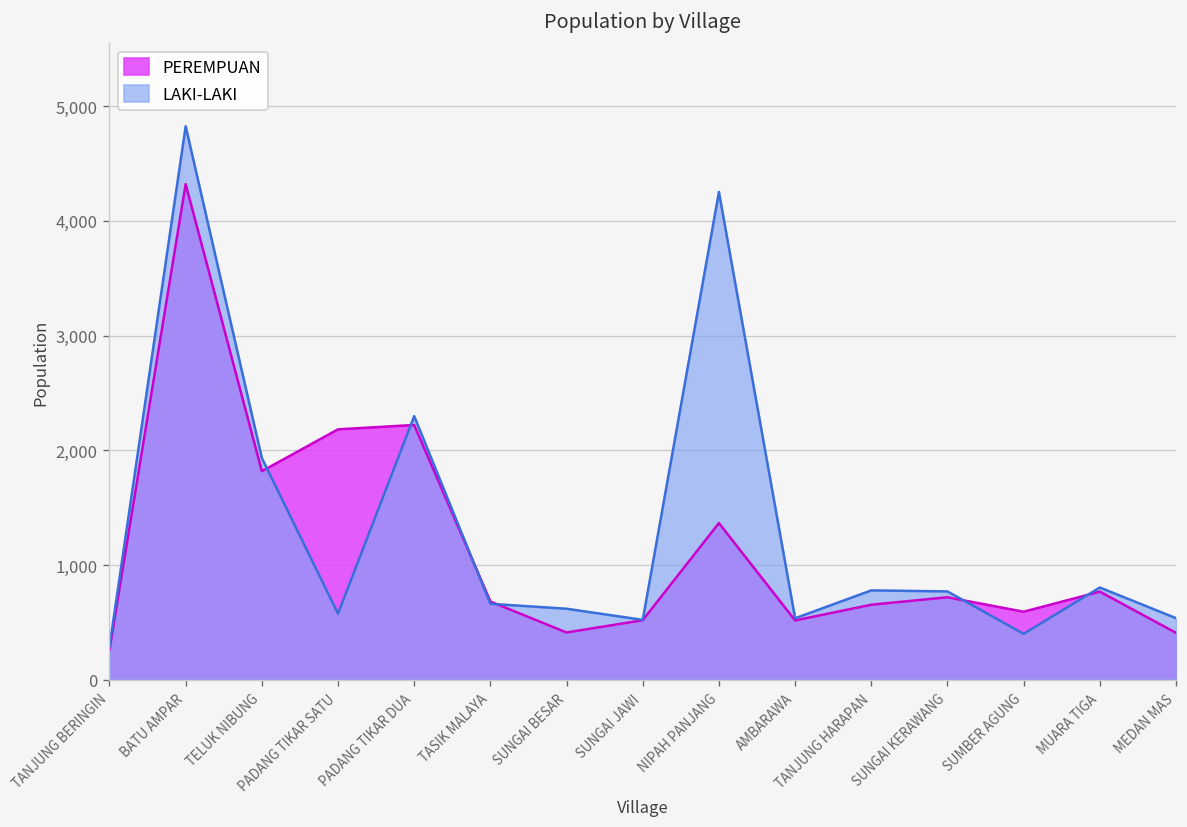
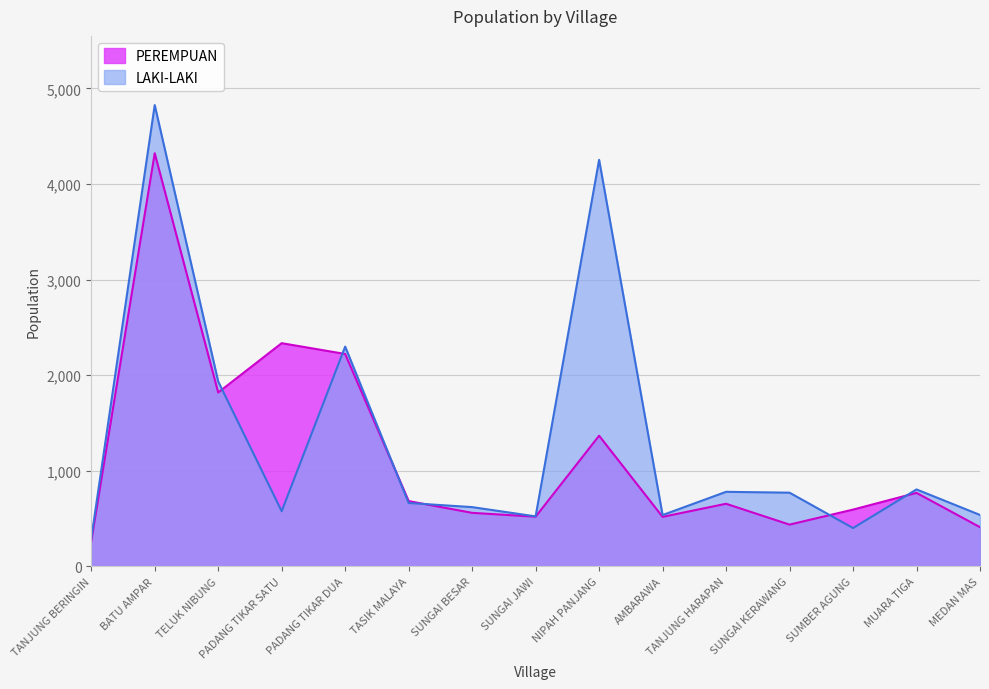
  {
    "PEREMPUAN": {
      "TANJUNG BERINGIN": "300",
      "BATU AMPAR": "4,300",
      "TELUK NIBUNG": "1,800",
-     "PADANG TIKAR SATU": "2,200",
+     "PADANG TIKAR SATU": "2,300",
      "PADANG TIKAR DUA": "2,200",
-     "SUNGAI BESAR": "400",
+     "SUNGAI BESAR": "600",
      "NIPAH PANJANG": "1,400",
      "TANJUNG HARAPAN": "700",
-     "SUNGAI KERAWANG": "700",
+     "SUNGAI KERAWANG": "400",
      "SUMBER AGUNG": "600",
      "MUARA TIGA": "800",
      "MEDAN MAS": "400"
    },
    "LAKI-LAKI": {
      "TANJUNG BERINGIN": "300",
      "BATU AMPAR": "4,800",
      "TELUK NIBUNG": "1,900",
      "PADANG TIKAR SATU": "600",
      "PADANG TIKAR DUA": "2,300",
      "SUNGAI BESAR": "600",
      "NIPAH PANJANG": "4,300",
      "TANJUNG HARAPAN": "800",
      "SUNGAI KERAWANG": "800",
      "SUMBER AGUNG": "400",
      "MUARA TIGA": "800",
      "MEDAN MAS": "500"
    }
  }
